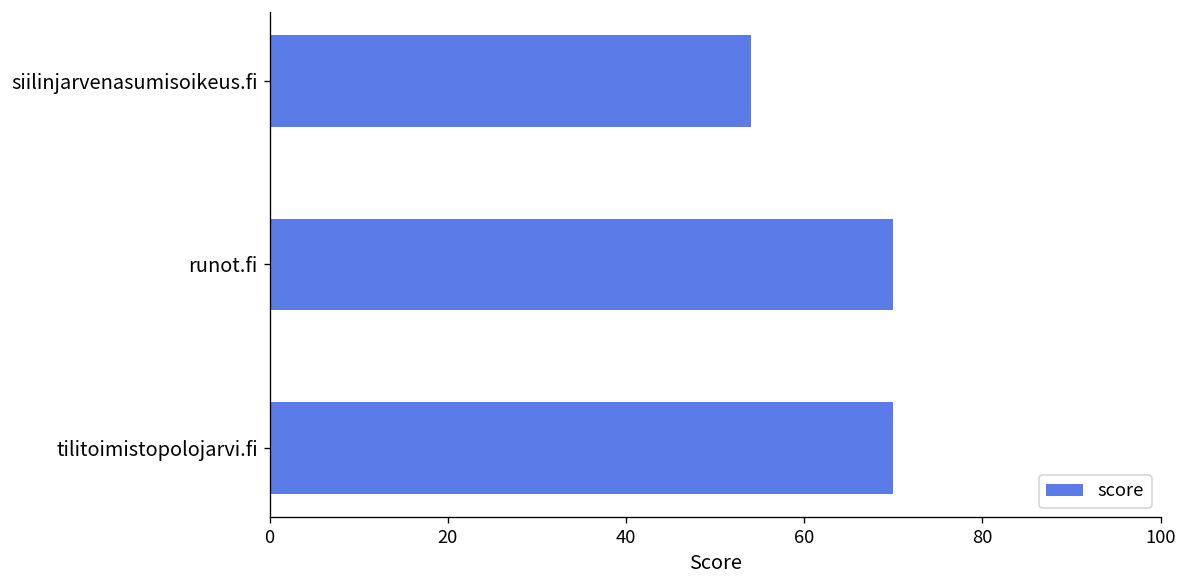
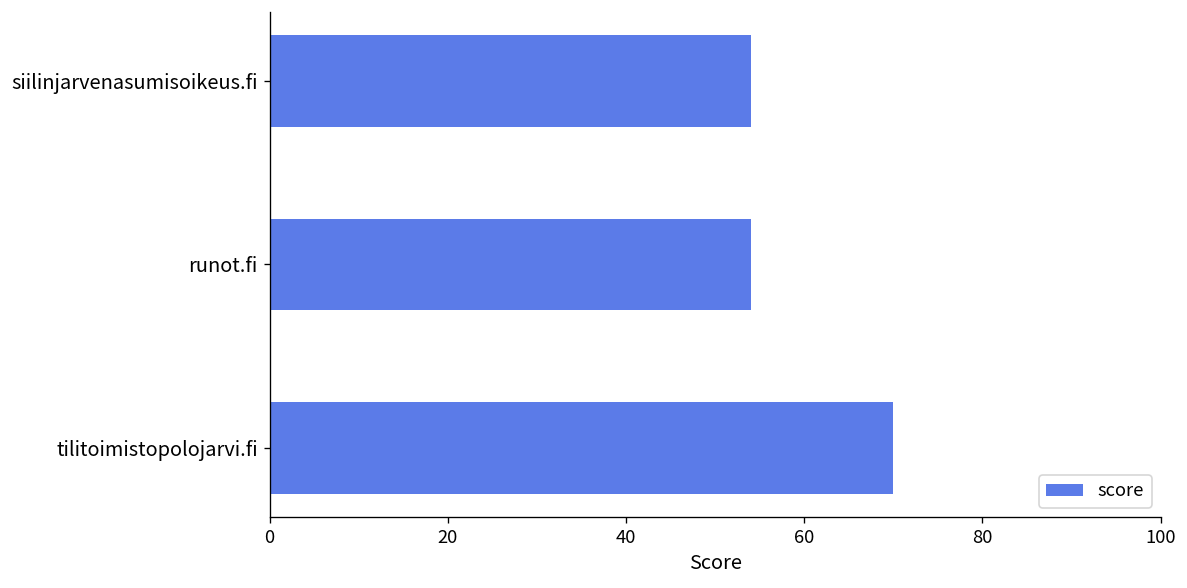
  {
    "siilinjarvenasumisoikeus.fi": 54,
-   "runot.fi": 70,
+   "runot.fi": 54,
    "tilitoimistopolojarvi.fi": 70
  }
